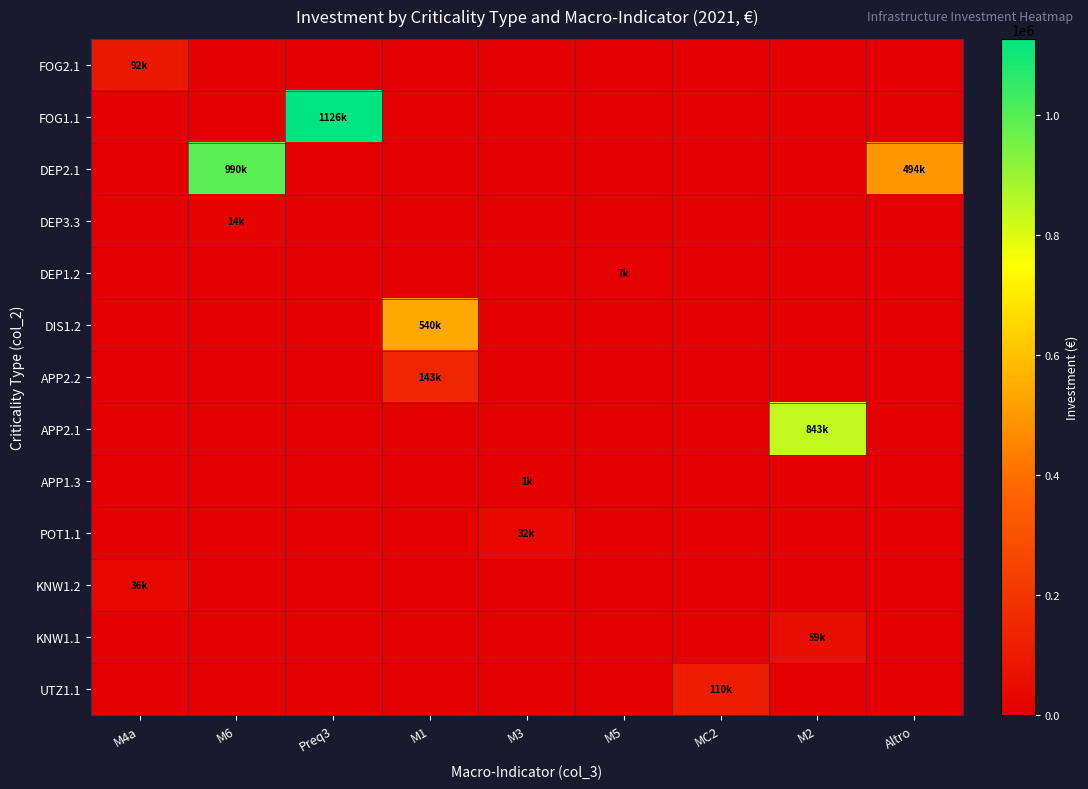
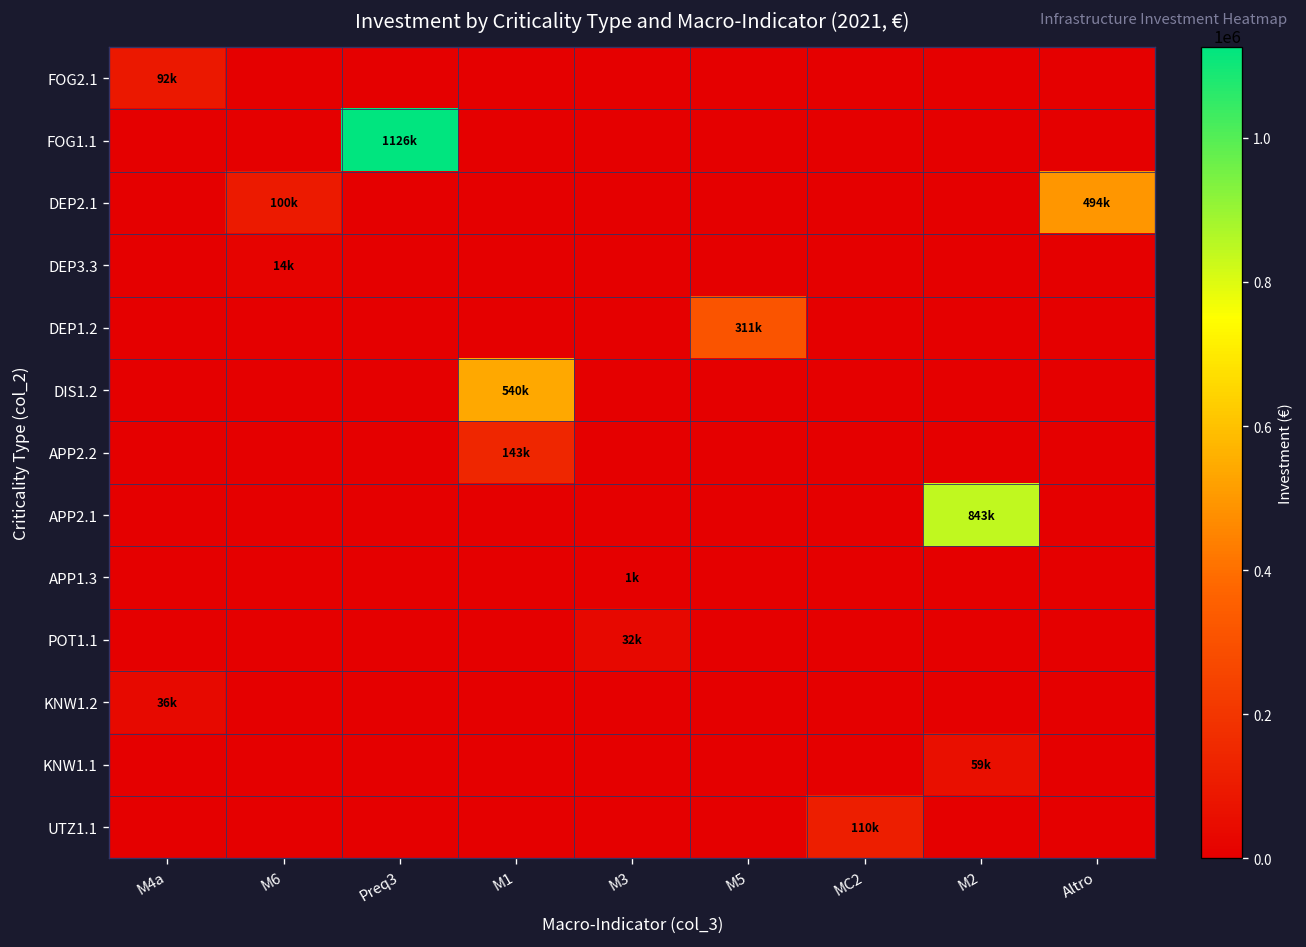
  {
    "FOG2.1": {
      "M4a": "92k"
    },
    "FOG1.1": {
      "Preq3": "1126k"
    },
    "DEP2.1": {
-     "M6": "990k",
+     "M6": "100k",
      "Altro": "494k"
    },
    "DEP3.3": {
      "M6": "14k"
    },
    "DEP1.2": {
-     "M5": "7k"
+     "M5": "311k"
    },
    "DIS1.2": {
      "M1": "540k"
    },
    "APP2.2": {
      "M1": "143k"
    },
    "APP2.1": {
      "M2": "843k"
    },
    "APP1.3": {
      "M3": "1k"
    },
    "POT1.1": {
      "M3": "32k"
    },
    "KNW1.2": {
      "M4a": "36k"
    },
    "KNW1.1": {
      "M2": "59k"
    },
    "UTZ1.1": {
      "MC2": "110k"
    }
  }
